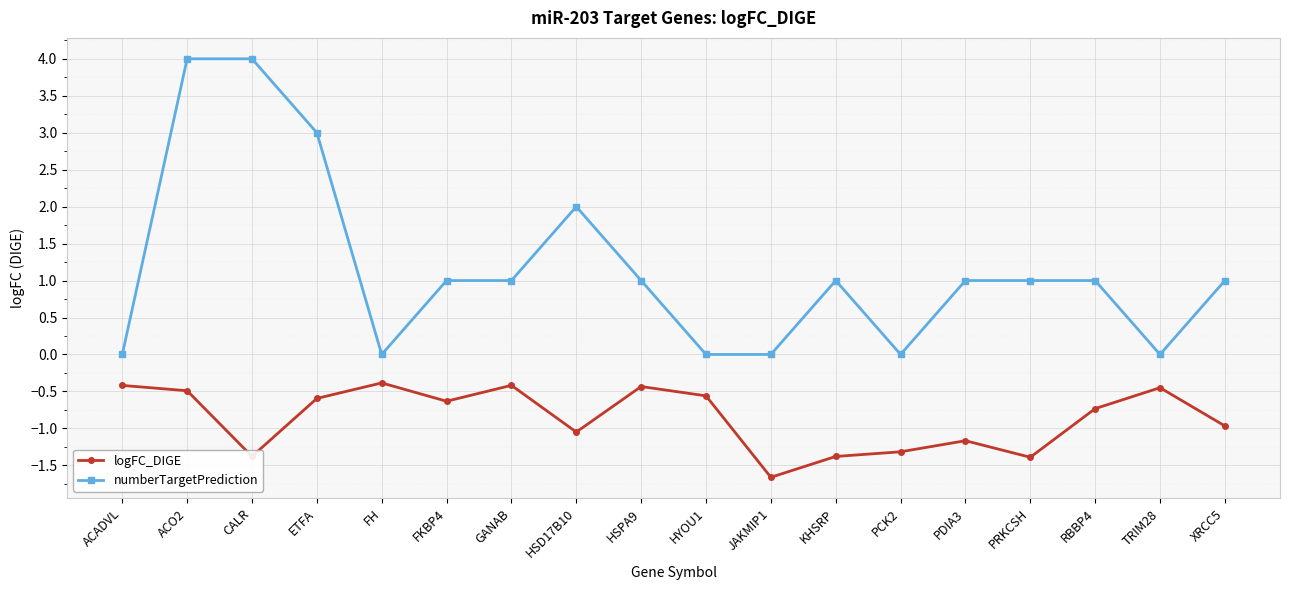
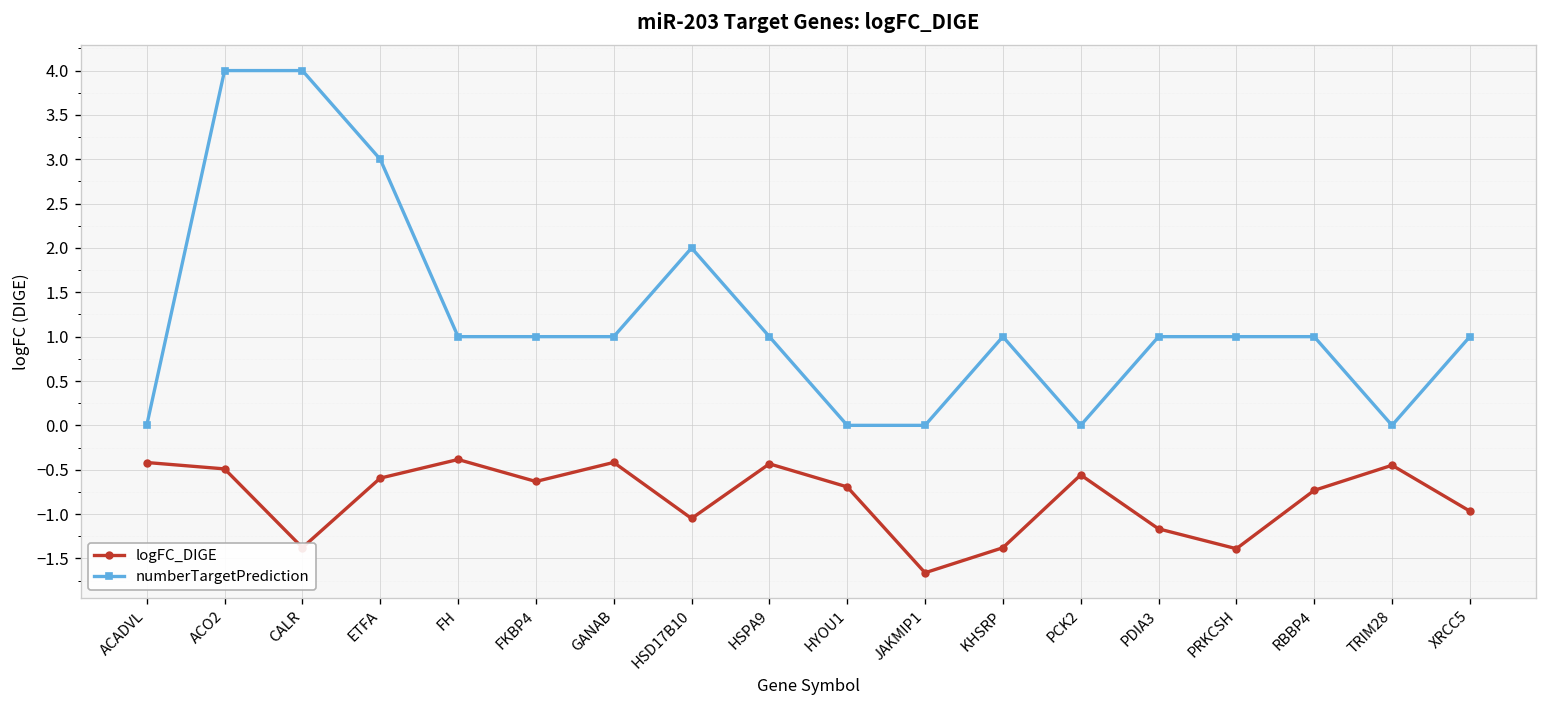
  {
    "logFC_DIGE": {
      "ACADVL": -0.4,
      "ACO2": -0.5,
      "ETFA": -0.6,
      "FH": -0.4,
      "FKBP4": -0.6,
      "GANAB": -0.4,
      "HSD17B10": -1.1,
      "HSPA9": -0.4,
-     "HYOU1": -0.6,
+     "HYOU1": -0.7,
      "JAKMIP1": -1.7,
      "KHSRP": -1.4,
-     "PCK2": -1.3,
+     "PCK2": -0.6,
      "PDIA3": -1.2,
      "PRKCSH": -1.4,
      "RBBP4": -0.7,
      "TRIM28": -0.5,
      "XRCC5": -1.0
    },
    "numberTargetPrediction": {
      "ACADVL": 0,
      "ACO2": 4,
      "CALR": 4,
      "ETFA": 3,
-     "FH": 0,
+     "FH": 1,
      "FKBP4": 1,
      "GANAB": 1,
      "HSD17B10": 2,
      "HSPA9": 1,
      "HYOU1": 0,
      "JAKMIP1": 0,
      "KHSRP": 1,
      "PCK2": 0,
      "PDIA3": 1,
      "PRKCSH": 1,
      "RBBP4": 1,
      "TRIM28": 0,
      "XRCC5": 1
    }
  }
